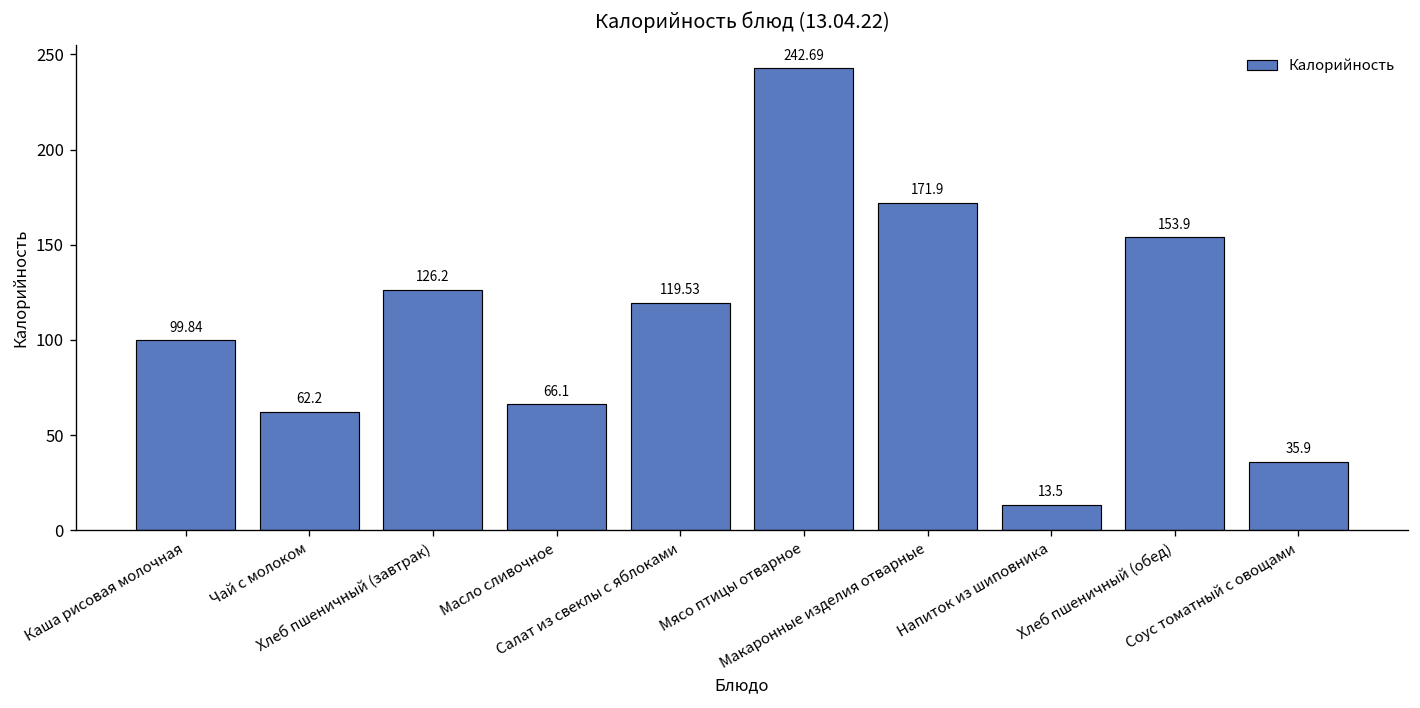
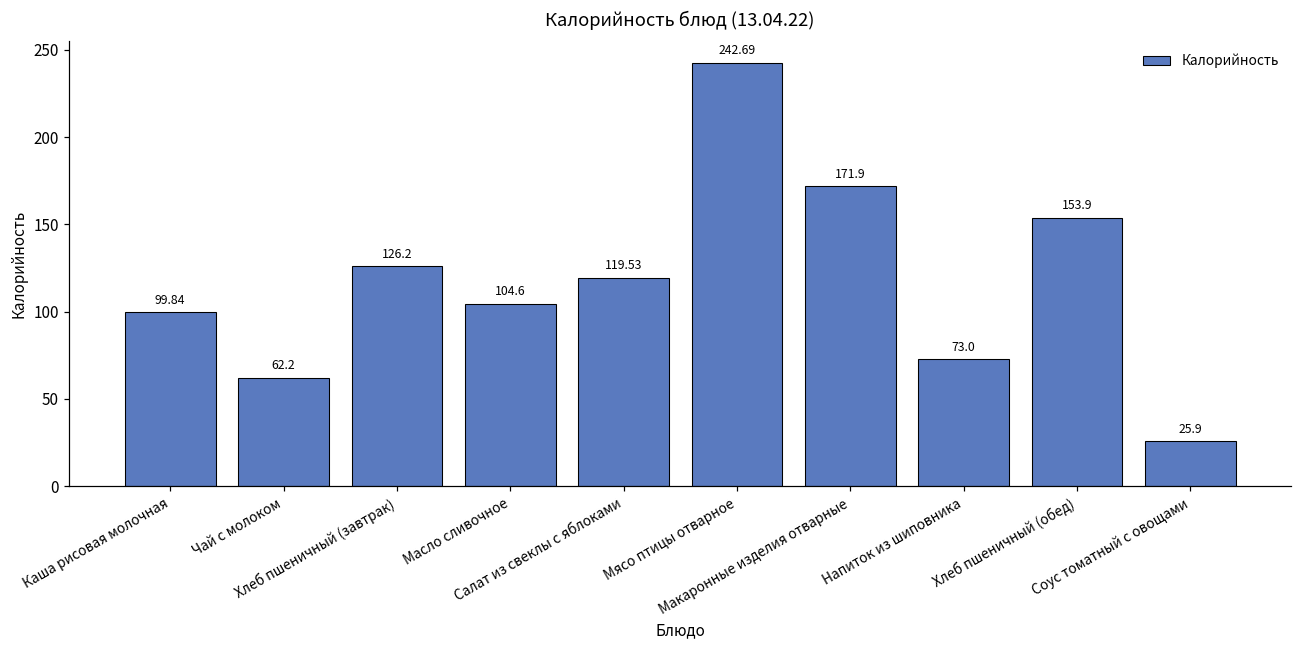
  {
    "Каша рисовая молочная": 99.84,
    "Чай с молоком": 62.2,
    "Хлеб пшеничный (завтрак)": 126.2,
-   "Масло сливочное": 66.1,
+   "Масло сливочное": 104.6,
    "Салат из свеклы с яблоками": 119.53,
    "Мясо птицы отварное": 242.69,
    "Макаронные изделия отварные": 171.9,
-   "Напиток из шиповника": 13.5,
+   "Напиток из шиповника": 73.0,
    "Хлеб пшеничный (обед)": 153.9,
-   "Соус томатный с овощами": 35.9
+   "Соус томатный с овощами": 25.9
  }
